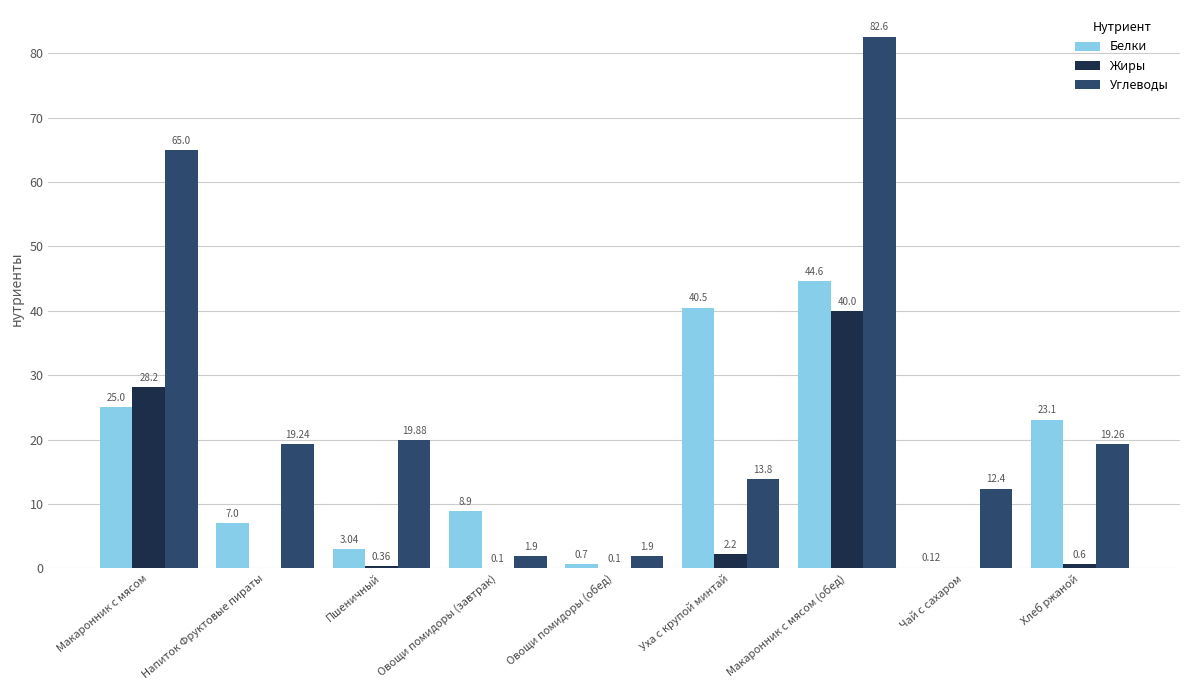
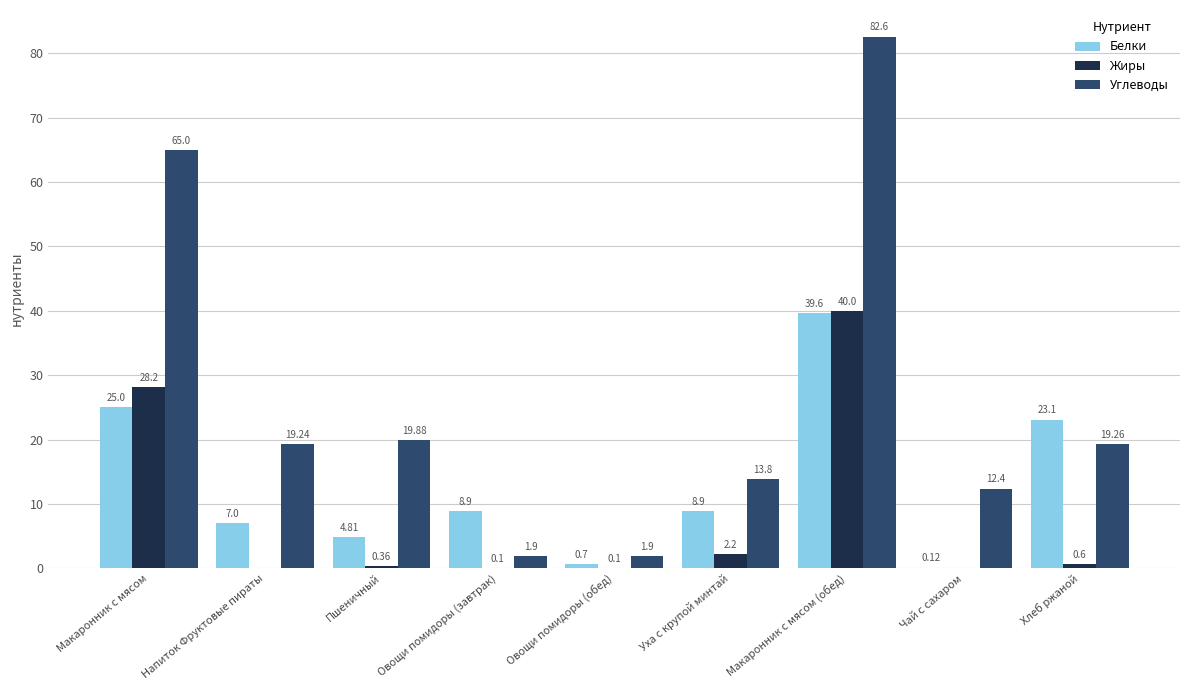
  {
    "Белки": {
      "Макаронник с мясом": 25.0,
      "Напиток Фруктовые пираты": 7.0,
-     "Пшеничный": 3.04,
+     "Пшеничный": 4.81,
      "Овощи помидоры (завтрак)": 8.9,
      "Овощи помидоры (обед)": 0.7,
-     "Уха с крупой минтай": 40.5,
-     "Макаронник с мясом (обед)": 44.6,
+     "Уха с крупой минтай": 8.9,
+     "Макаронник с мясом (обед)": 39.6,
      "Чай с сахаром": 0.12,
      "Хлеб ржаной": 23.1
    }
  }
